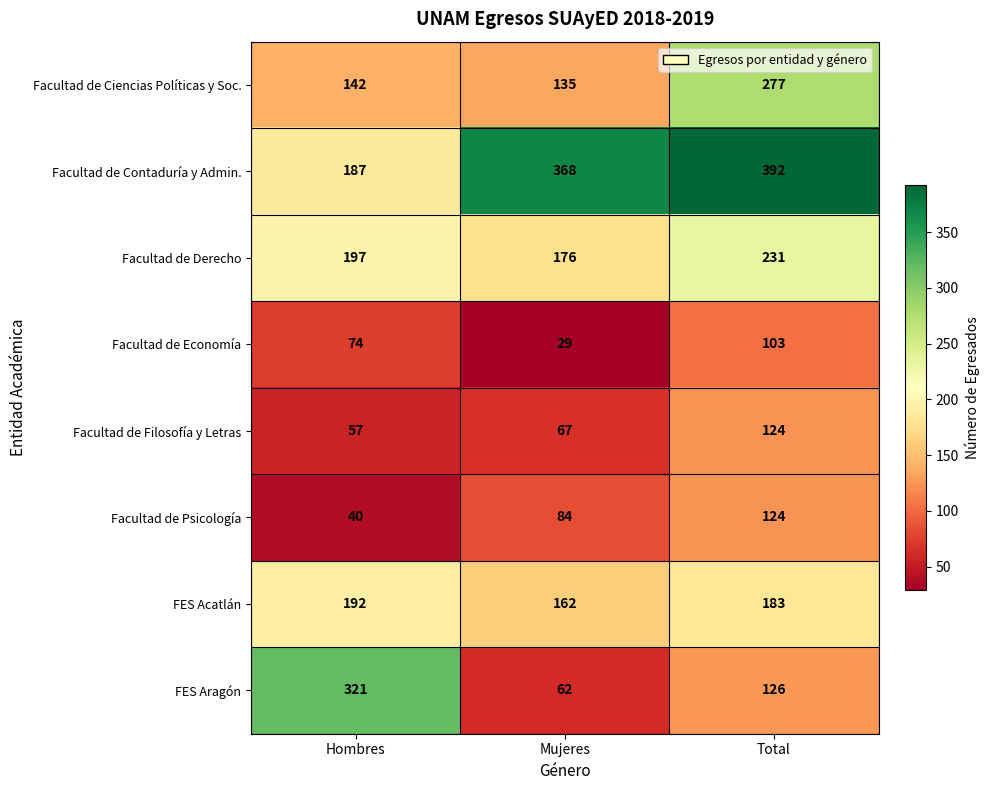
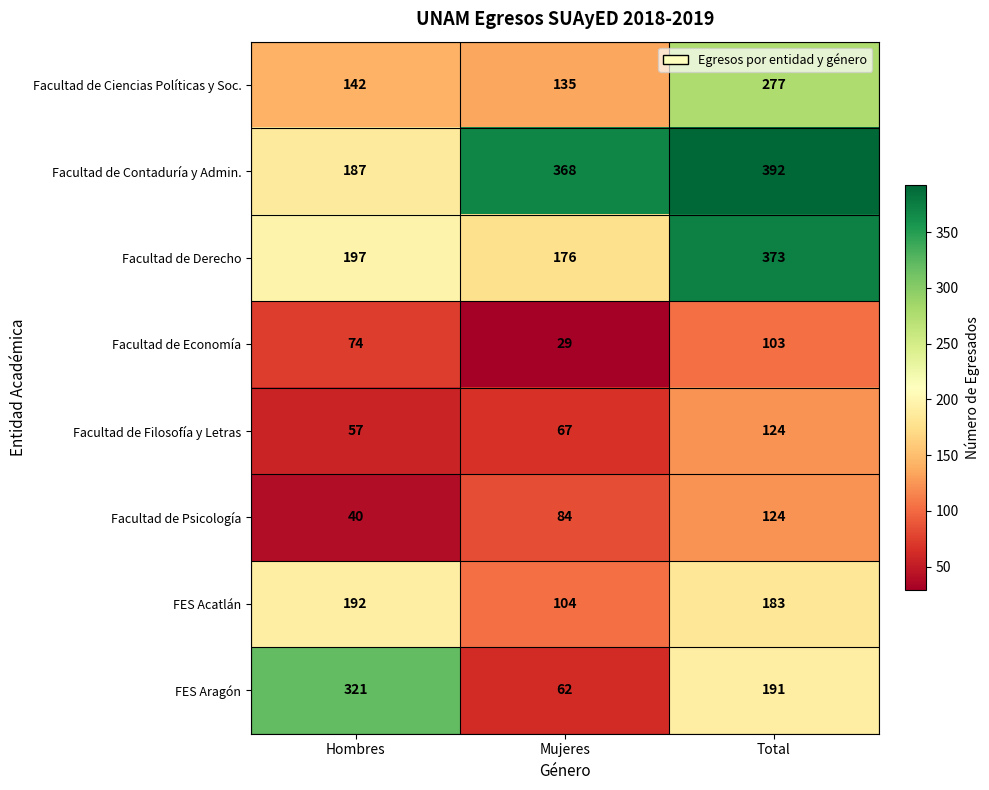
  {
    "Facultad de Ciencias Políticas y Soc.": {
      "Hombres": 142,
      "Mujeres": 135,
      "Total": 277
    },
    "Facultad de Contaduría y Admin.": {
      "Hombres": 187,
      "Mujeres": 368,
      "Total": 392
    },
    "Facultad de Derecho": {
      "Hombres": 197,
      "Mujeres": 176,
-     "Total": 231
+     "Total": 373
    },
    "Facultad de Economía": {
      "Hombres": 74,
      "Mujeres": 29,
      "Total": 103
    },
    "Facultad de Filosofía y Letras": {
      "Hombres": 57,
      "Mujeres": 67,
      "Total": 124
    },
    "Facultad de Psicología": {
      "Hombres": 40,
      "Mujeres": 84,
      "Total": 124
    },
    "FES Acatlán": {
      "Hombres": 192,
-     "Mujeres": 162,
+     "Mujeres": 104,
      "Total": 183
    },
    "FES Aragón": {
      "Hombres": 321,
      "Mujeres": 62,
-     "Total": 126
+     "Total": 191
    }
  }
